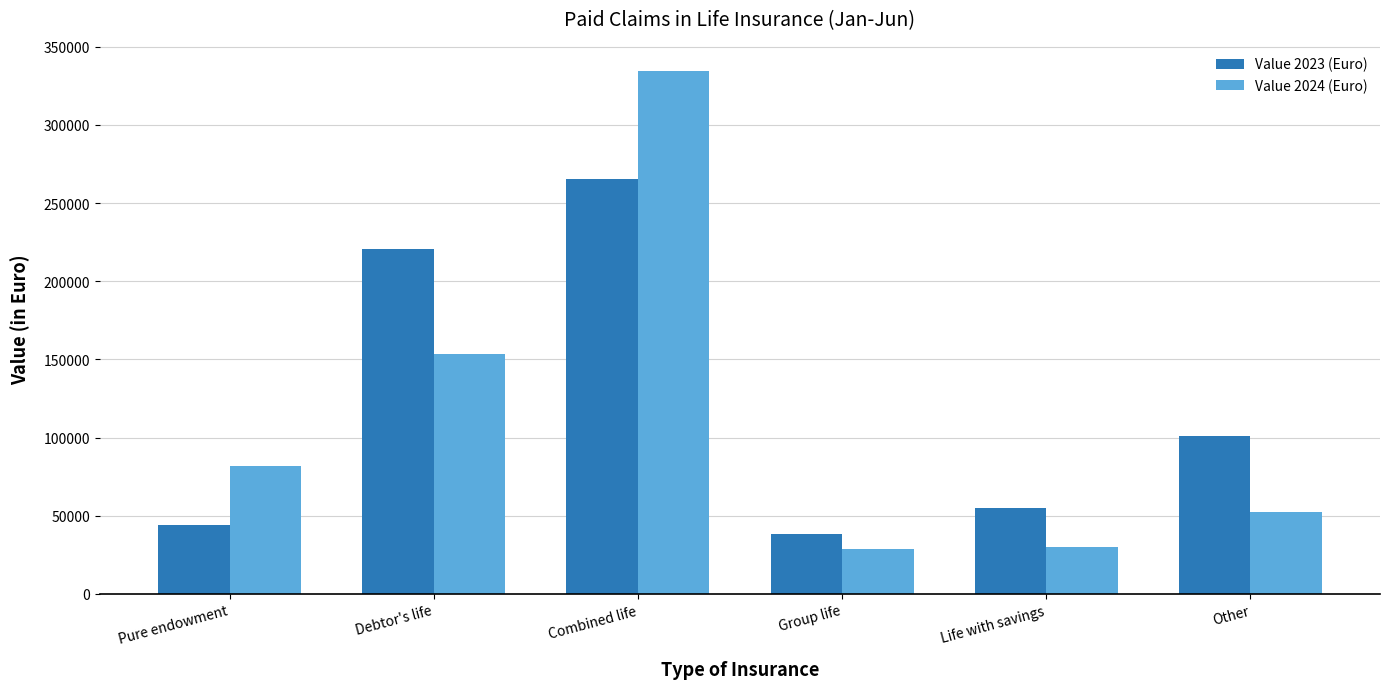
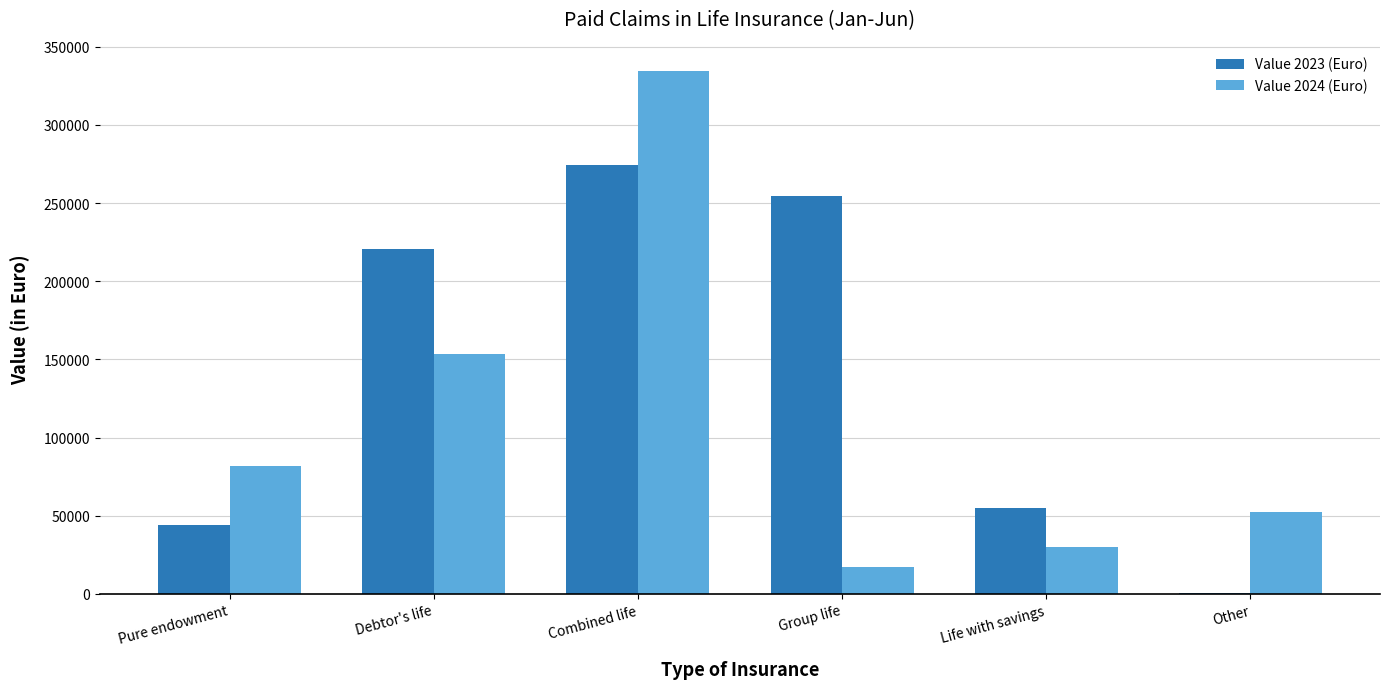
  {
    "Value 2023 (Euro)": {
      "Pure endowment": 44000,
      "Debtor's life": 220000,
-     "Combined life": 265000,
-     "Group life": 39000,
+     "Combined life": 274000,
+     "Group life": 254000,
      "Life with savings": 55000,
-     "Other": 101000
+     "Other": 0
    },
    "Value 2024 (Euro)": {
      "Pure endowment": 82000,
      "Debtor's life": 153000,
      "Combined life": 335000,
-     "Group life": 29000,
+     "Group life": 17000,
      "Life with savings": 30000,
      "Other": 52000
    }
  }
